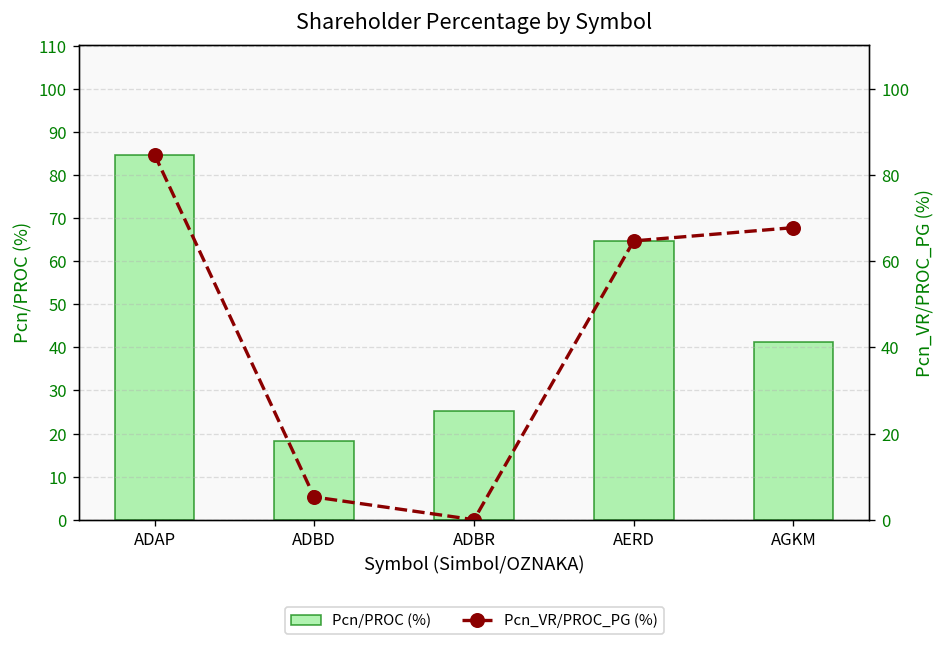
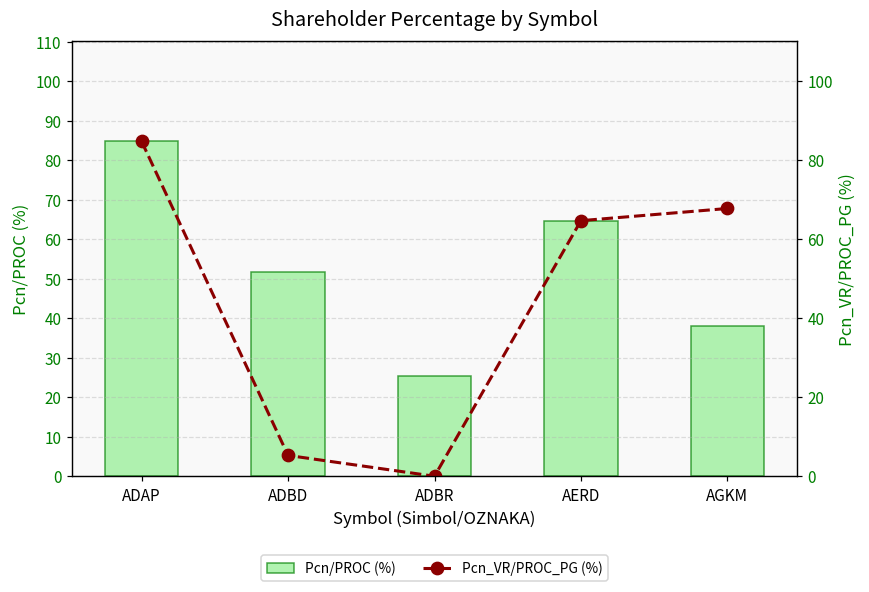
  {
    "Pcn/PROC (%)": {
      "ADAP": 85,
-     "ADBD": 18,
+     "ADBD": 52,
      "ADBR": 25,
      "AERD": 65,
-     "AGKM": 41
+     "AGKM": 38
    },
    "Pcn_VR/PROC_PG (%)": {
      "ADAP": 85,
      "ADBD": 5,
      "ADBR": 0,
      "AERD": 65,
      "AGKM": 68
    }
  }
